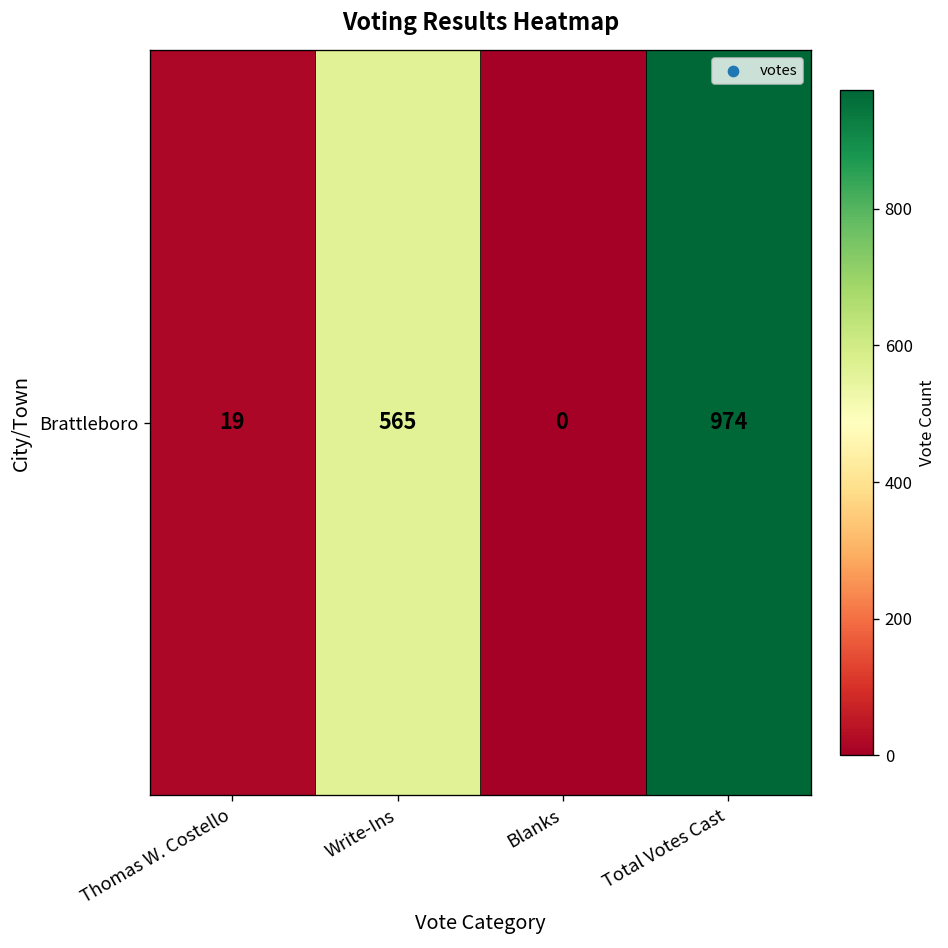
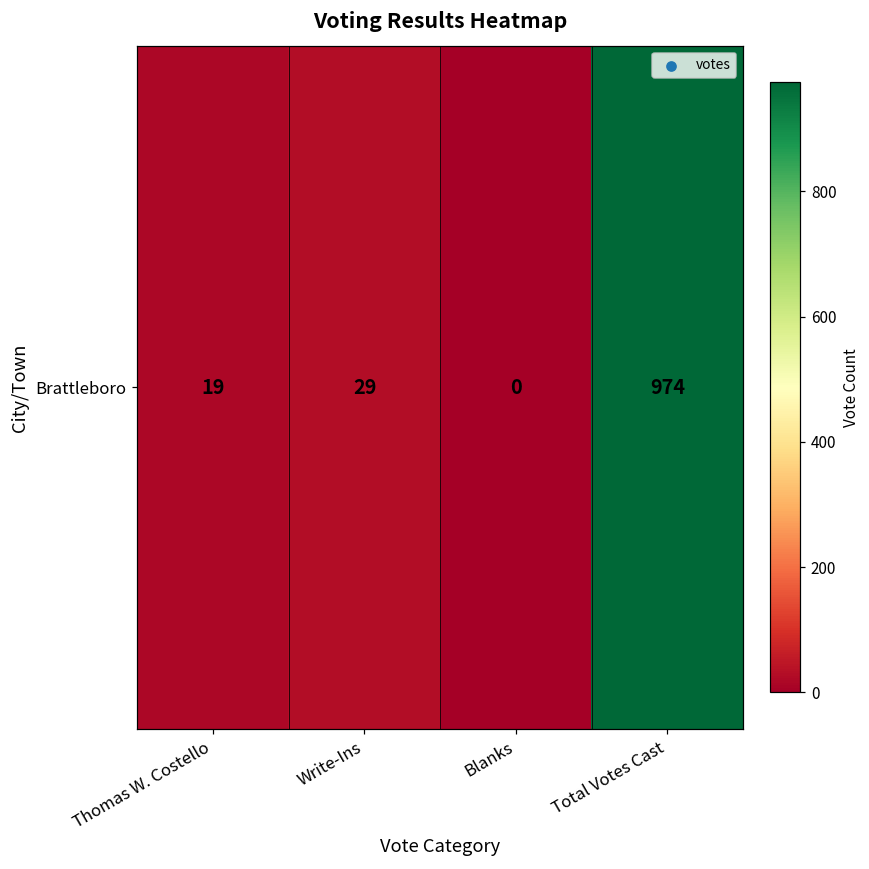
  {
    "Brattleboro": {
      "Thomas W. Costello": 19,
-     "Write-Ins": 565,
+     "Write-Ins": 29,
      "Blanks": 0,
      "Total Votes Cast": 974
    }
  }
